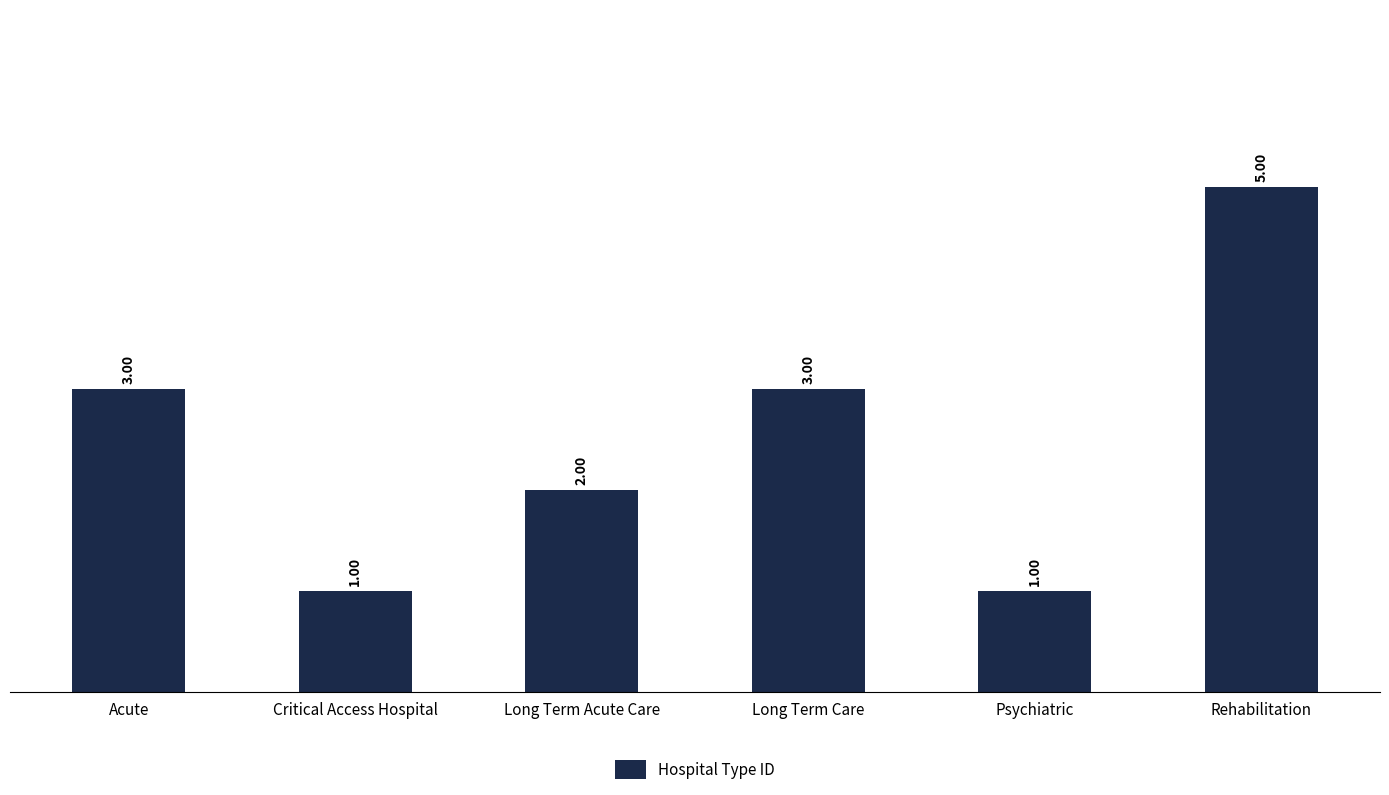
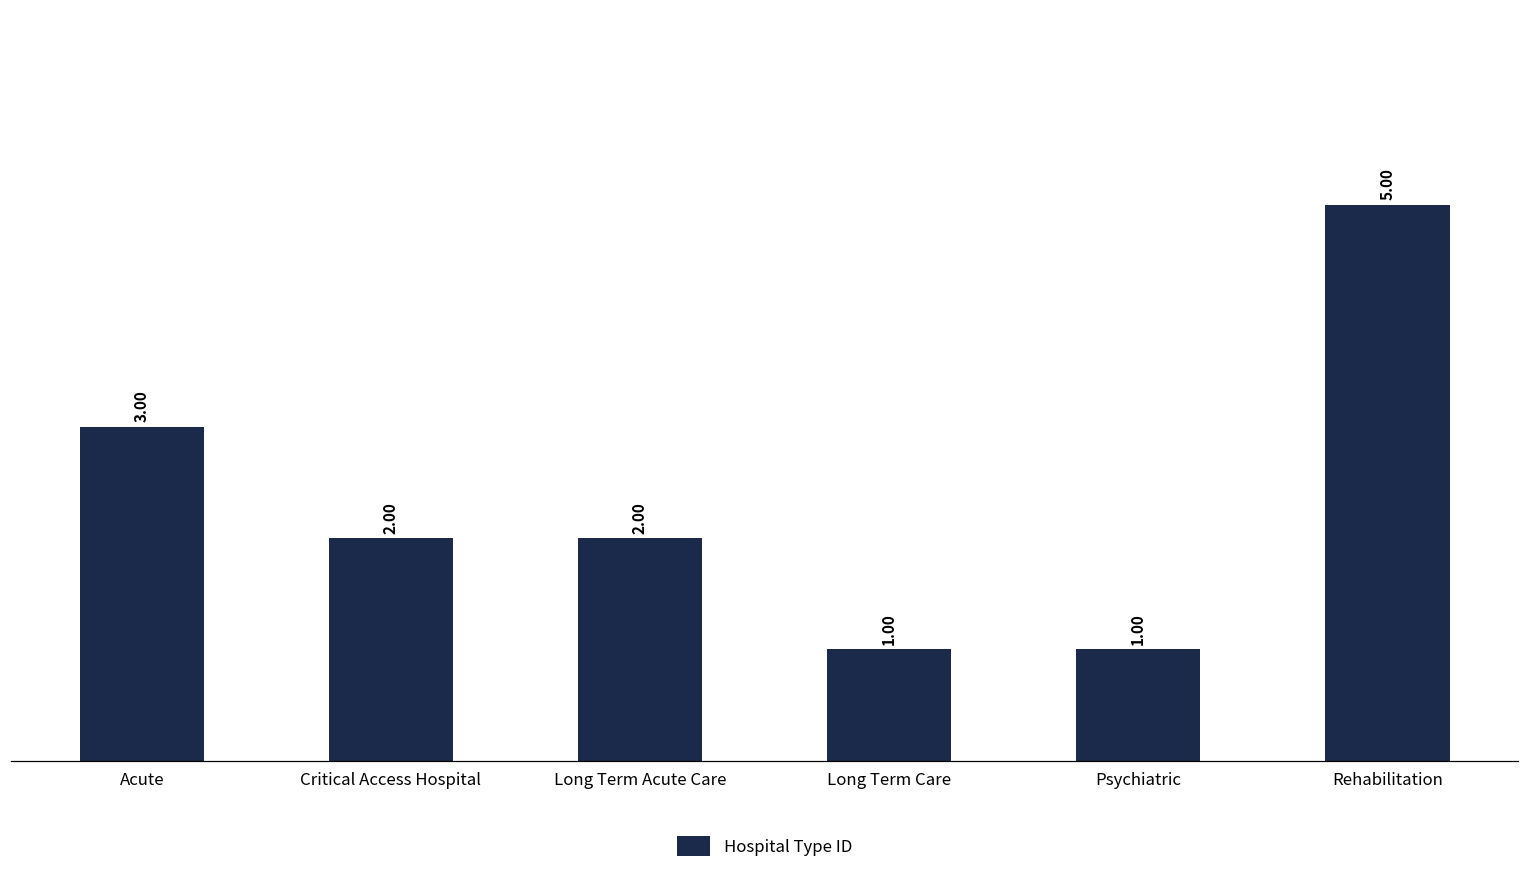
  {
    "Acute": 3.00,
-   "Critical Access Hospital": 1.00,
+   "Critical Access Hospital": 2.00,
    "Long Term Acute Care": 2.00,
-   "Long Term Care": 3.00,
+   "Long Term Care": 1.00,
    "Psychiatric": 1.00,
    "Rehabilitation": 5.00
  }
